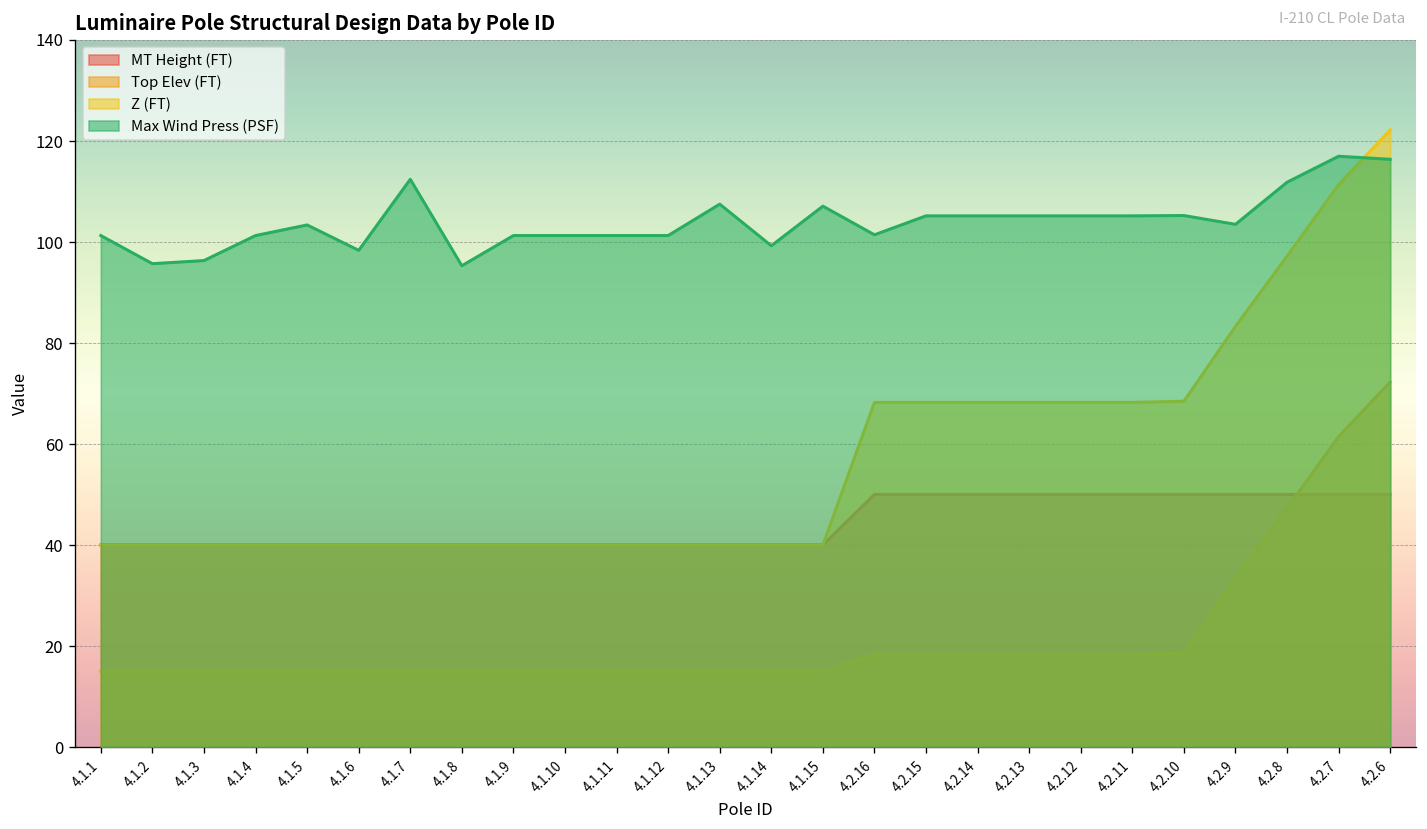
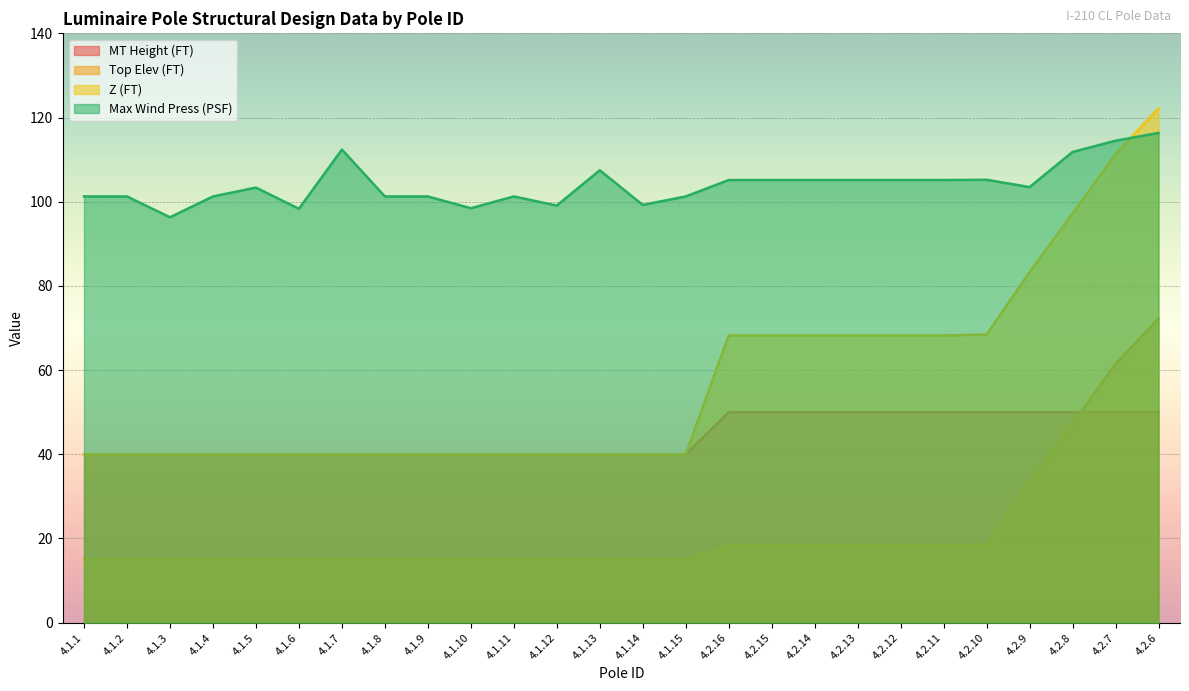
  {
    "MT Height (FT)": {
      "4.2.16": 50,
      "4.2.15": 50,
      "4.2.14": 50,
      "4.2.13": 50,
      "4.2.12": 50,
      "4.2.11": 50,
      "4.2.10": 50,
      "4.2.9": 50,
      "4.2.8": 50,
      "4.2.7": 50,
      "4.2.6": 50
    },
    "Max Wind Press (PSF)": {
      "4.1.1": 101,
-     "4.1.2": 96,
+     "4.1.2": 101,
      "4.1.3": 96,
      "4.1.4": 101,
      "4.1.5": 103,
      "4.1.6": 98,
      "4.1.7": 112,
-     "4.1.8": 95,
+     "4.1.8": 101,
      "4.1.9": 101,
-     "4.1.10": 101,
+     "4.1.10": 98,
      "4.1.11": 101,
-     "4.1.12": 101,
+     "4.1.12": 99,
      "4.1.13": 107,
      "4.1.14": 99,
-     "4.1.15": 107,
-     "4.2.16": 101,
+     "4.1.15": 101,
+     "4.2.16": 105,
      "4.2.15": 105,
      "4.2.14": 105,
      "4.2.13": 105,
      "4.2.12": 105,
      "4.2.11": 105,
      "4.2.10": 105,
      "4.2.9": 103,
      "4.2.8": 112,
-     "4.2.7": 117,
+     "4.2.7": 114,
      "4.2.6": 116
    }
  }
